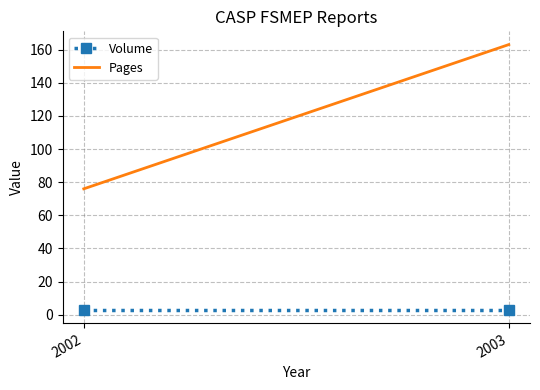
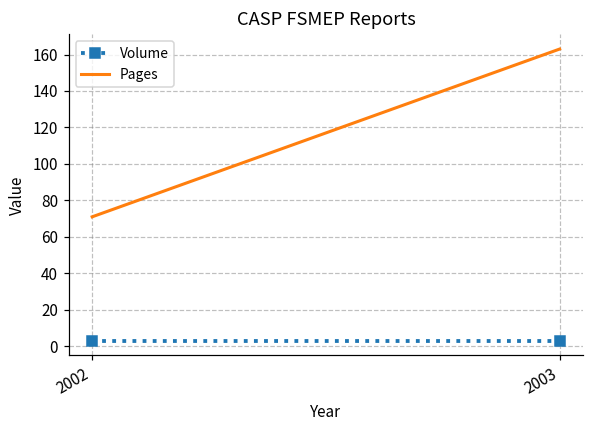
  {
    "Volume": {
      "2002": 3,
      "2003": 3
    },
    "Pages": {
-     "2002": 76,
+     "2002": 71,
      "2003": 163
    }
  }
